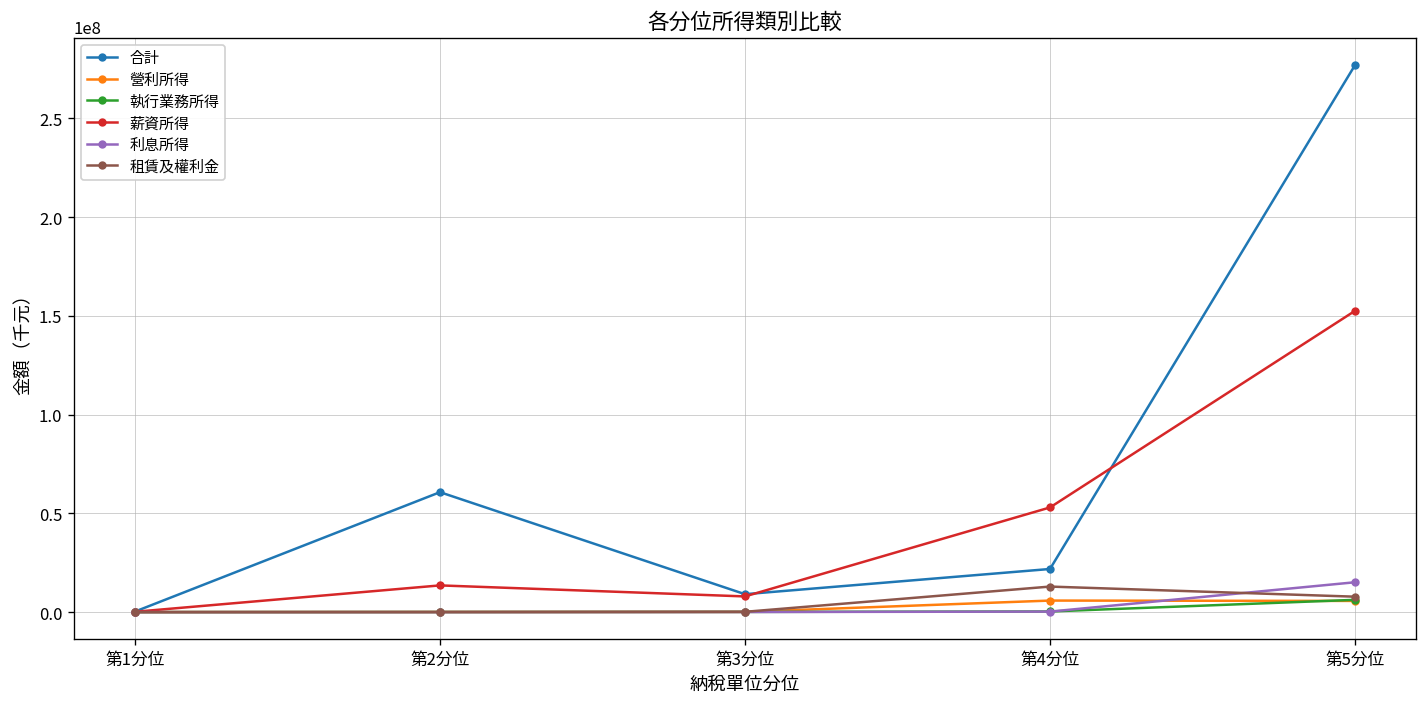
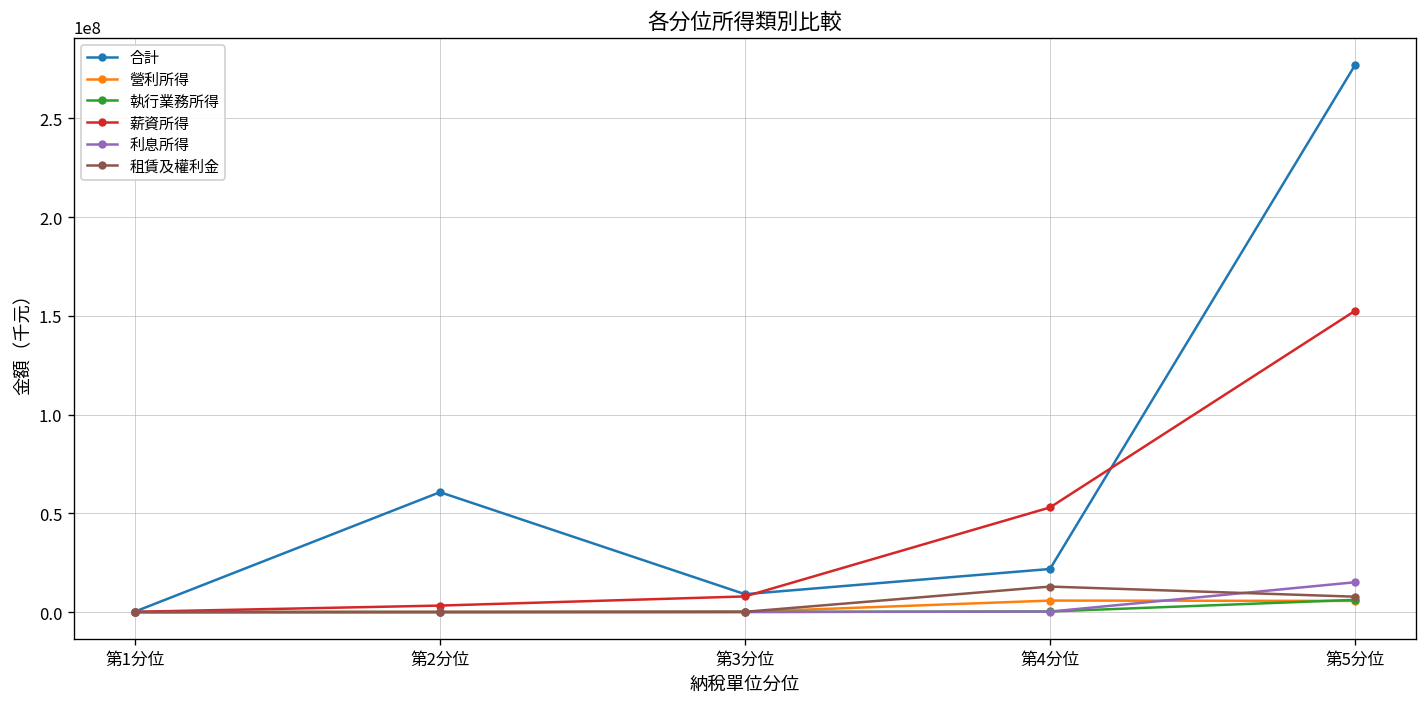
  {
    "合計": {
      "第2分位": 61000000,
      "第4分位": 22000000,
      "第5分位": 277000000
    },
    "營利所得": {
      "第4分位": 6000000
    },
    "薪資所得": {
-     "第2分位": 14000000,
+     "第2分位": 3000000,
      "第4分位": 53000000,
      "第5分位": 153000000
    },
    "利息所得": {
      "第5分位": 15000000
    },
    "租賃及權利金": {
      "第4分位": 13000000,
      "第5分位": 8000000
    }
  }
